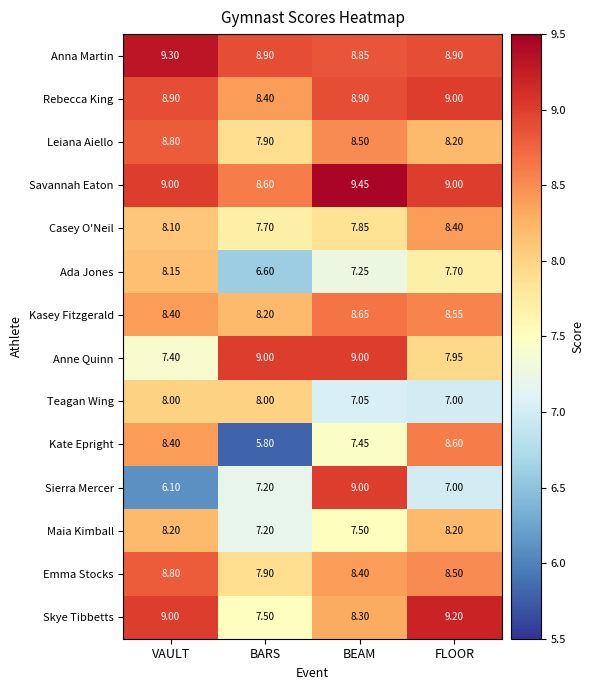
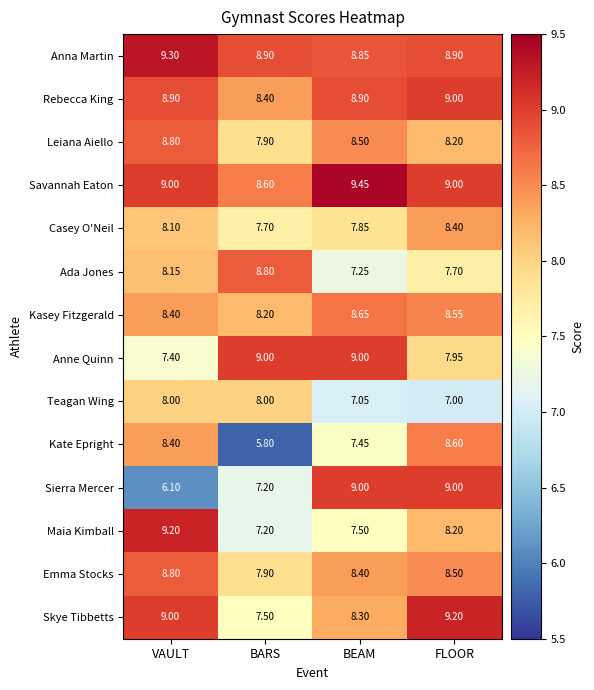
  {
    "Anna Martin": {
      "VAULT": 9.30,
      "BARS": 8.90,
      "BEAM": 8.85,
      "FLOOR": 8.90
    },
    "Rebecca King": {
      "VAULT": 8.90,
      "BARS": 8.40,
      "BEAM": 8.90,
      "FLOOR": 9.00
    },
    "Leiana Aiello": {
      "VAULT": 8.80,
      "BARS": 7.90,
      "BEAM": 8.50,
      "FLOOR": 8.20
    },
    "Savannah Eaton": {
      "VAULT": 9.00,
      "BARS": 8.60,
      "BEAM": 9.45,
      "FLOOR": 9.00
    },
    "Casey O'Neil": {
      "VAULT": 8.10,
      "BARS": 7.70,
      "BEAM": 7.85,
      "FLOOR": 8.40
    },
    "Ada Jones": {
      "VAULT": 8.15,
-     "BARS": 6.60,
+     "BARS": 8.80,
      "BEAM": 7.25,
      "FLOOR": 7.70
    },
    "Kasey Fitzgerald": {
      "VAULT": 8.40,
      "BARS": 8.20,
      "BEAM": 8.65,
      "FLOOR": 8.55
    },
    "Anne Quinn": {
      "VAULT": 7.40,
      "BARS": 9.00,
      "BEAM": 9.00,
      "FLOOR": 7.95
    },
    "Teagan Wing": {
      "VAULT": 8.00,
      "BARS": 8.00,
      "BEAM": 7.05,
      "FLOOR": 7.00
    },
    "Kate Epright": {
      "VAULT": 8.40,
      "BARS": 5.80,
      "BEAM": 7.45,
      "FLOOR": 8.60
    },
    "Sierra Mercer": {
      "VAULT": 6.10,
      "BARS": 7.20,
      "BEAM": 9.00,
-     "FLOOR": 7.00
+     "FLOOR": 9.00
    },
    "Maia Kimball": {
-     "VAULT": 8.20,
+     "VAULT": 9.20,
      "BARS": 7.20,
      "BEAM": 7.50,
      "FLOOR": 8.20
    },
    "Emma Stocks": {
      "VAULT": 8.80,
      "BARS": 7.90,
      "BEAM": 8.40,
      "FLOOR": 8.50
    },
    "Skye Tibbetts": {
      "VAULT": 9.00,
      "BARS": 7.50,
      "BEAM": 8.30,
      "FLOOR": 9.20
    }
  }
